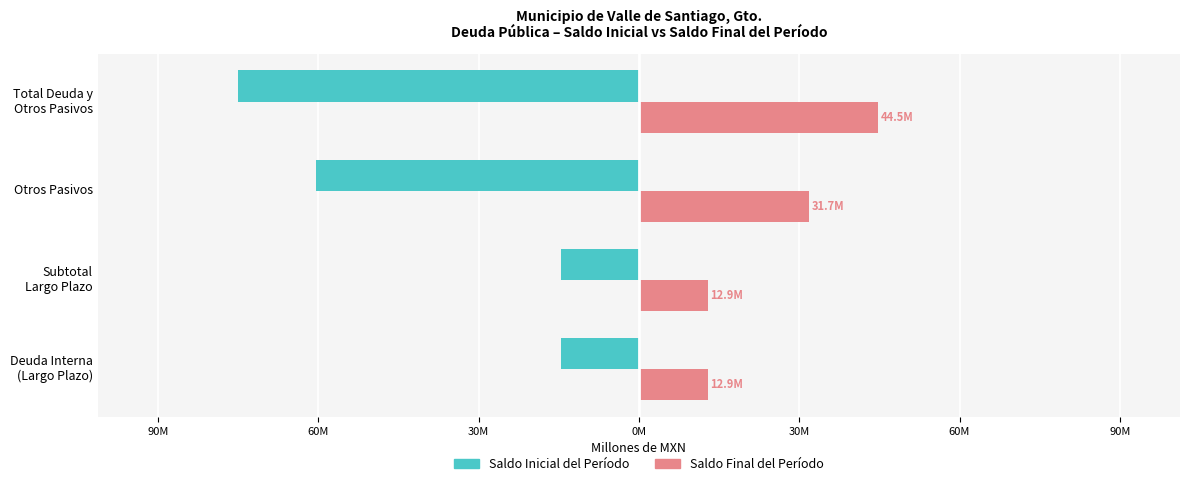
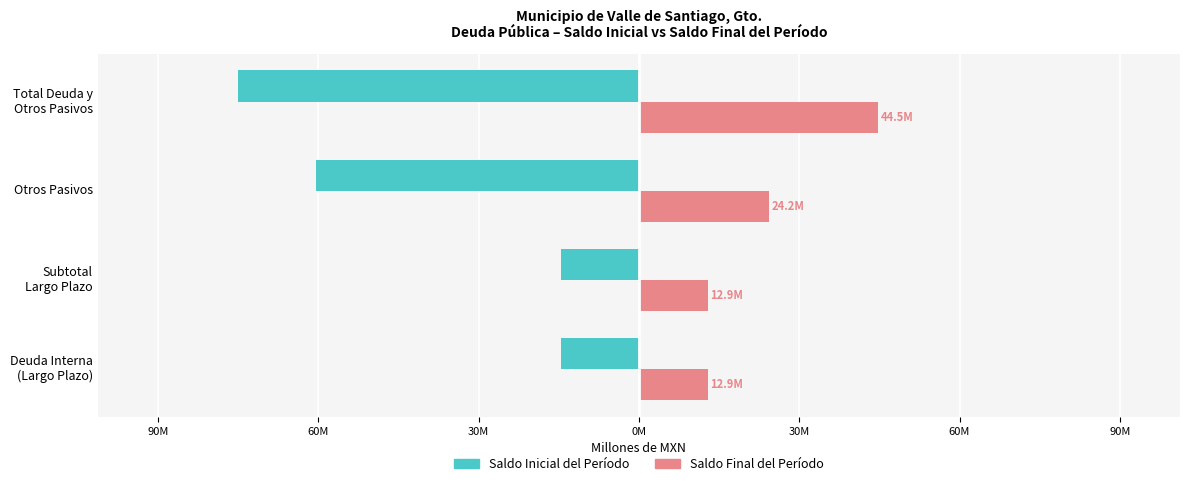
  {
    "Saldo Final del Período": {
      "Total Deuda y Otros Pasivos": "44.5M",
-     "Otros Pasivos": "31.7M",
+     "Otros Pasivos": "24.2M",
      "Subtotal Largo Plazo": "12.9M",
      "Deuda Interna (Largo Plazo)": "12.9M"
    }
  }
